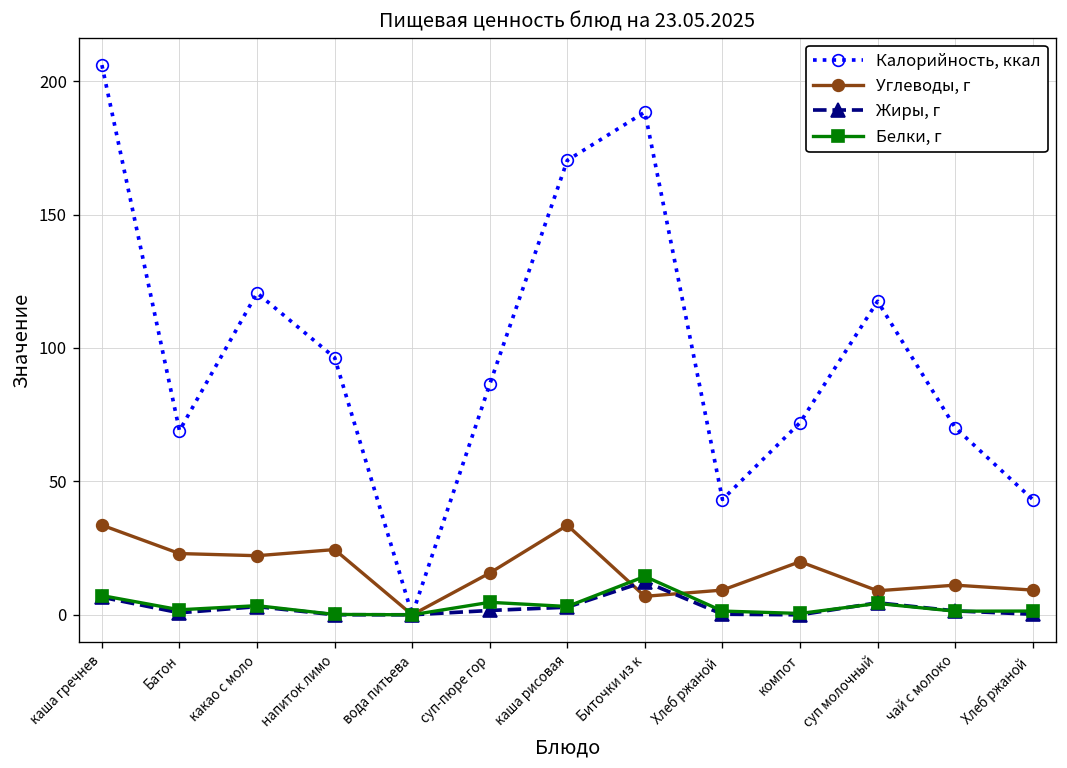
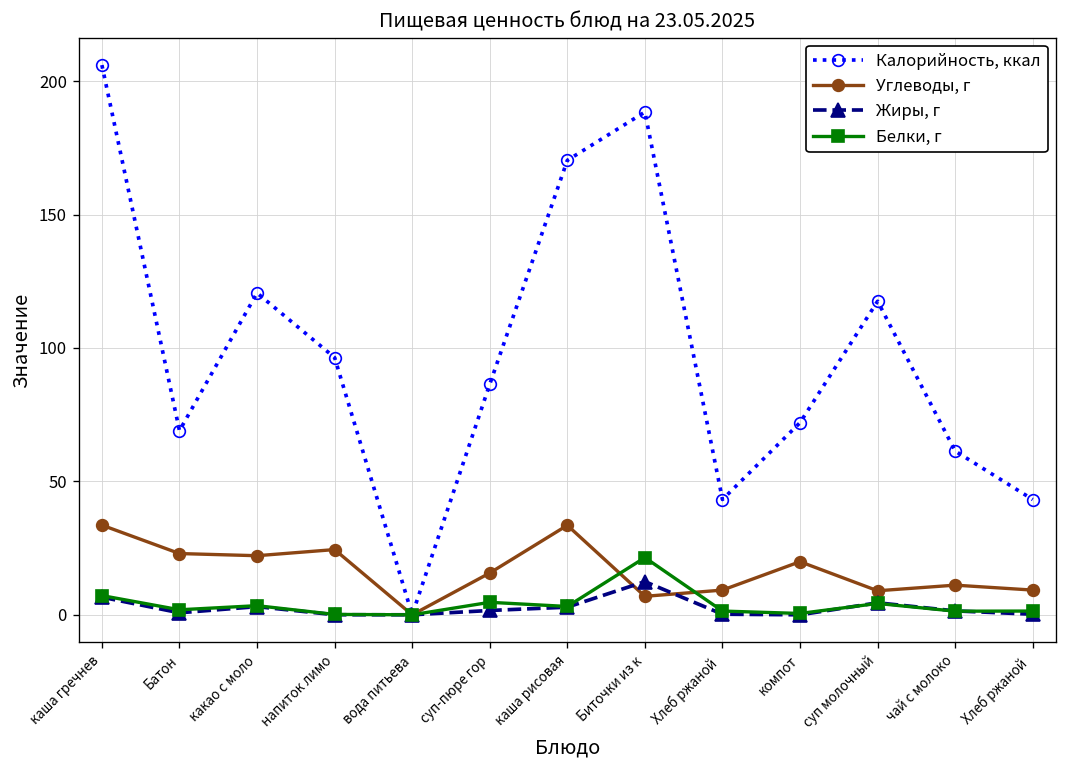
  {
    "Калорийность, ккал": {
      "каша гречнев": 206,
      "Батон": 69,
      "какао с моло": 121,
      "напиток лимо": 96,
      "суп-пюре гор": 86,
      "каша рисовая": 170,
      "Биточки из к": 188,
      "компот": 72,
      "суп молочный": 118,
-     "чай с молоко": 70
+     "чай с молоко": 61
    },
    "Углеводы, г": {
      "каша гречнев": 34,
      "Батон": 23,
      "какао с моло": 22,
      "напиток лимо": 24,
      "суп-пюре гор": 16,
      "каша рисовая": 34,
      "Биточки из к": 7,
      "компот": 20,
      "суп молочный": 9,
      "чай с молоко": 11
    },
    "Жиры, г": {
      "Батон": 1,
      "суп-пюре гор": 2,
      "Биточки из к": 12
    },
    "Белки, г": {
      "Батон": 2,
      "суп-пюре гор": 5,
-     "Биточки из к": 14
+     "Биточки из к": 21
    }
  }
